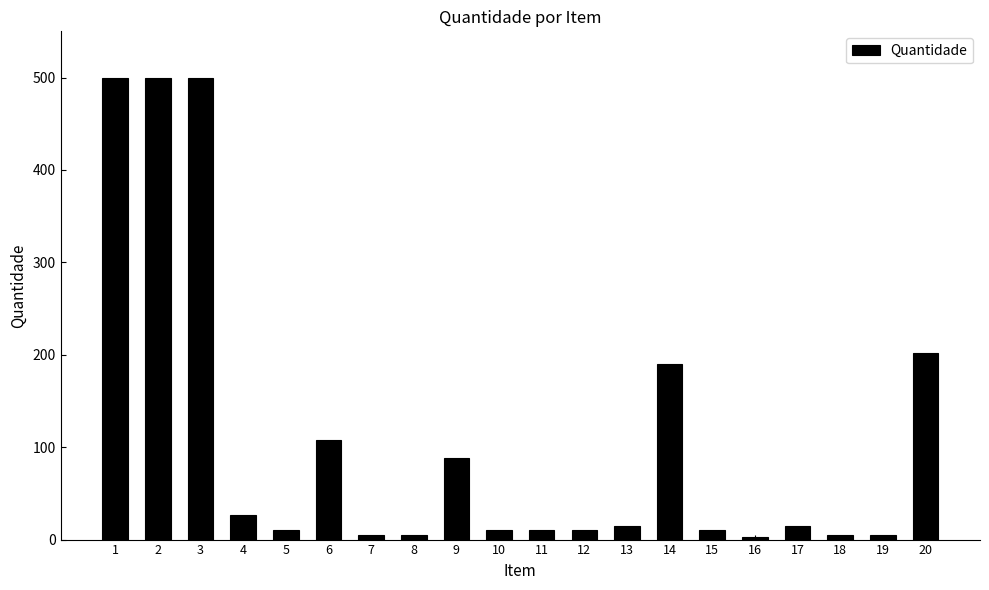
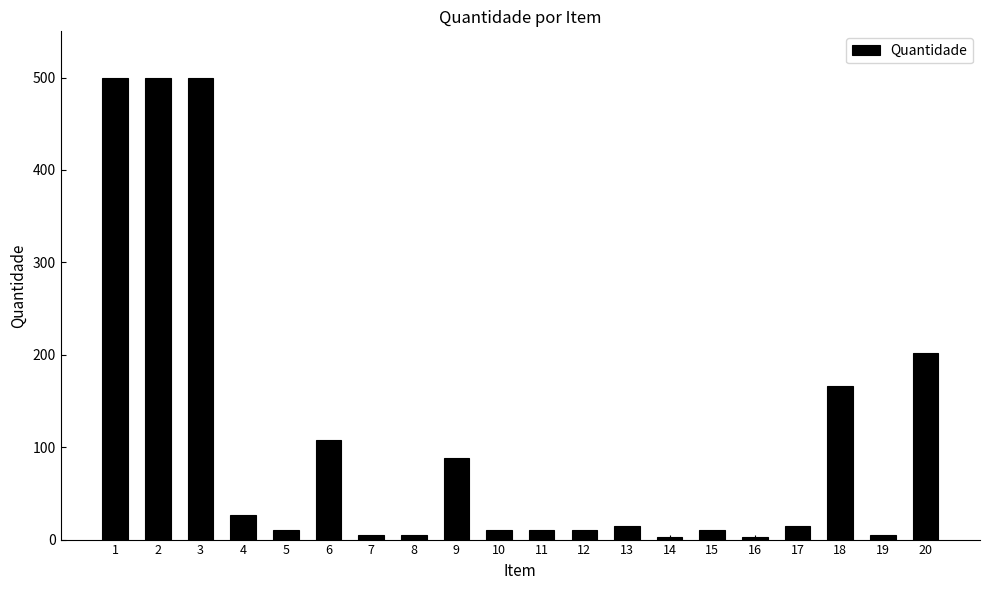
  {
    "1": 500,
    "2": 500,
    "3": 500,
    "4": 30,
    "5": 10,
    "6": 110,
    "7": 10,
    "8": 10,
    "9": 90,
    "10": 10,
    "11": 10,
    "12": 10,
    "13": 20,
-   "14": 190,
+   "14": 0,
    "15": 10,
    "16": 0,
    "17": 20,
-   "18": 10,
+   "18": 170,
    "19": 10,
    "20": 200
  }
